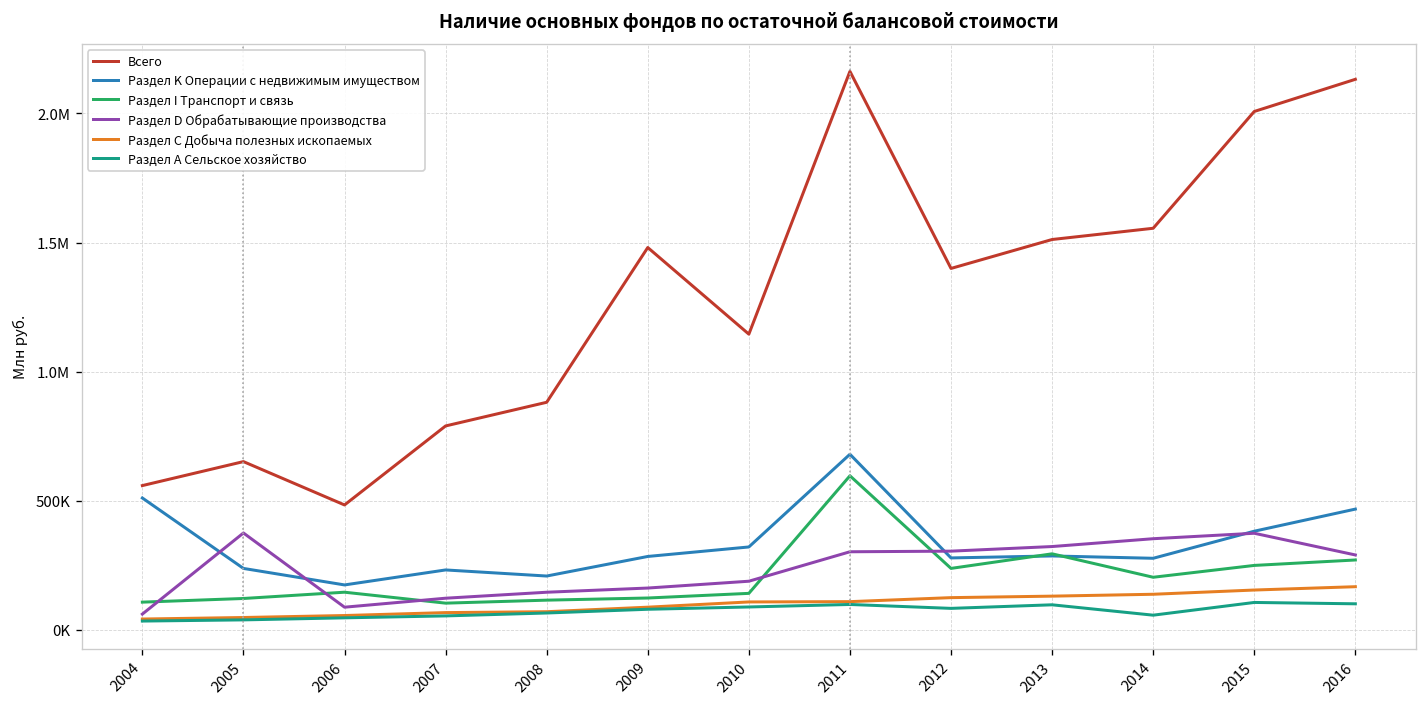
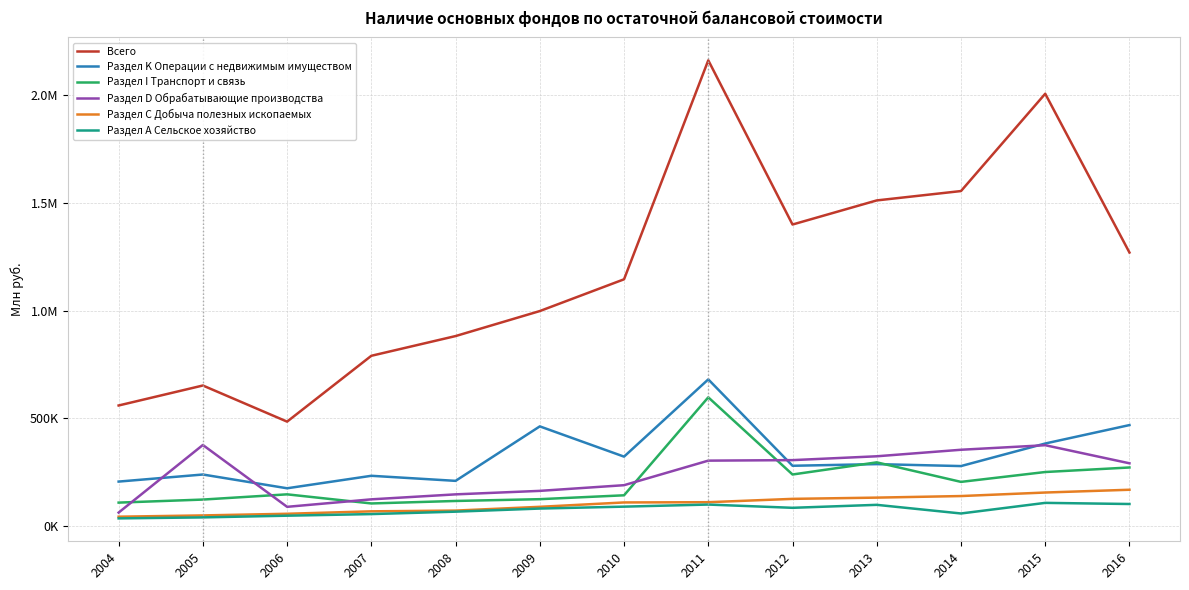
  {
    "Всего": {
      "2004": 560000,
      "2005": 650000,
      "2006": 480000,
      "2007": 790000,
      "2008": 880000,
-     "2009": 1480000,
+     "2009": 1000000,
      "2010": 1150000,
      "2011": 2160000,
      "2012": 1400000,
      "2013": 1510000,
      "2014": 1560000,
      "2015": 2010000,
-     "2016": 2130000
+     "2016": 1270000
    },
    "Раздел K Операции с недвижимым имуществом": {
-     "2004": 510000,
+     "2004": 210000,
      "2005": 240000,
      "2006": 170000,
      "2007": 230000,
      "2008": 210000,
-     "2009": 280000,
+     "2009": 460000,
      "2010": 320000,
      "2011": 680000,
      "2012": 280000,
      "2014": 280000,
      "2016": 470000
    },
    "Раздел D Обрабатывающие производства": {
      "2004": 60000,
      "2005": 380000,
      "2006": 90000,
      "2007": 120000,
      "2008": 150000,
      "2009": 160000,
      "2010": 190000,
      "2011": 300000,
      "2012": 310000,
      "2013": 320000,
      "2014": 350000,
      "2016": 290000
    },
    "Раздел С Добыча полезных ископаемых": {
      "2007": 70000,
      "2010": 110000,
      "2012": 130000,
      "2013": 130000,
      "2014": 140000,
      "2015": 150000,
      "2016": 170000
    }
  }
